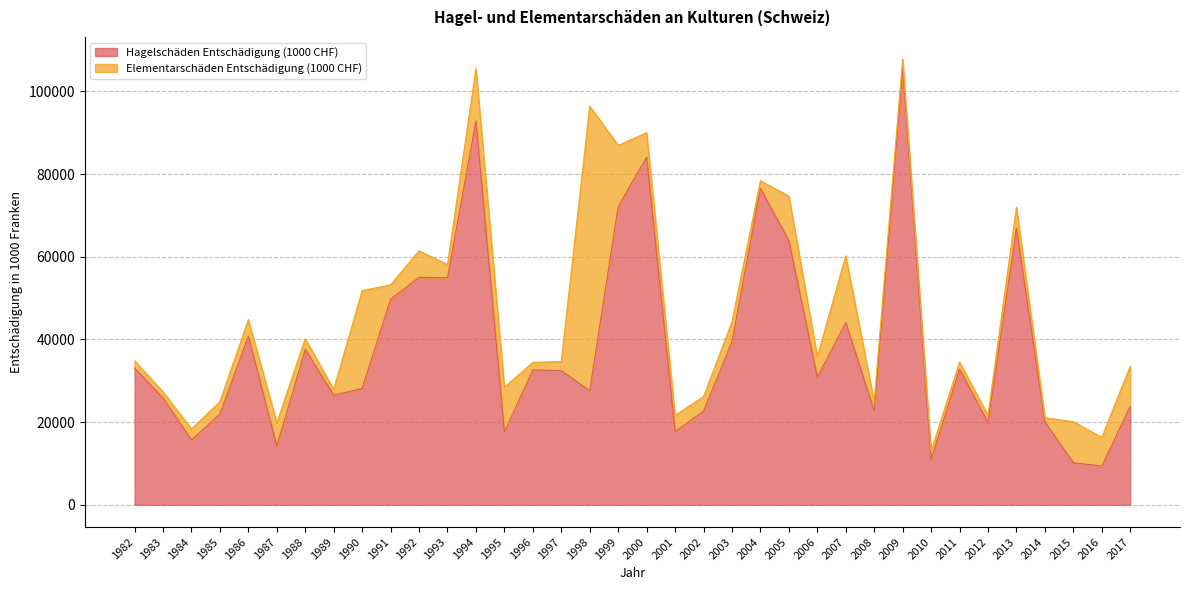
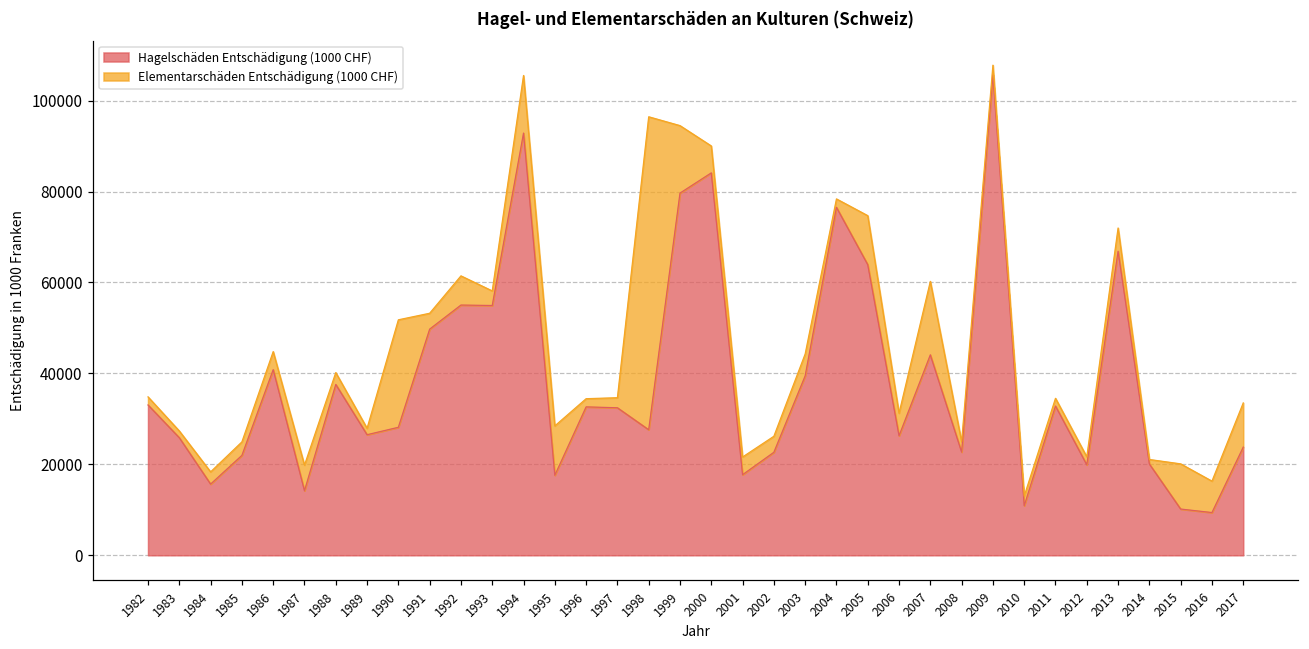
  {
    "Hagelschäden Entschädigung (1000 CHF)": {
      "1982": 33000,
      "1983": 26000,
      "1984": 16000,
      "1985": 22000,
      "1986": 41000,
      "1987": 14000,
      "1988": 38000,
      "1989": 27000,
      "1990": 28000,
      "1991": 50000,
      "1992": 55000,
      "1993": 55000,
      "1994": 93000,
      "1995": 18000,
      "1996": 33000,
      "1997": 32000,
      "1998": 28000,
-     "1999": 72000,
+     "1999": 80000,
      "2000": 84000,
      "2001": 18000,
      "2002": 23000,
      "2003": 39000,
      "2004": 77000,
      "2005": 64000,
-     "2006": 31000,
+     "2006": 26000,
      "2007": 44000,
      "2008": 23000,
      "2009": 106000,
      "2010": 11000,
      "2011": 33000,
      "2012": 20000,
      "2013": 67000,
      "2014": 20000,
      "2015": 10000,
      "2016": 9000,
      "2017": 24000
    },
    "Elementarschäden Entschädigung (1000 CHF)": {
      "1982": 2000,
      "1983": 1000,
      "1984": 3000,
      "1985": 3000,
      "1986": 4000,
      "1987": 6000,
      "1988": 3000,
      "1989": 1000,
      "1990": 24000,
      "1991": 3000,
      "1992": 6000,
      "1993": 3000,
      "1994": 13000,
      "1995": 11000,
      "1996": 2000,
      "1997": 2000,
      "1998": 69000,
      "1999": 15000,
      "2000": 6000,
      "2001": 4000,
      "2002": 4000,
      "2003": 5000,
      "2004": 2000,
      "2005": 11000,
      "2006": 5000,
      "2007": 16000,
      "2008": 2000,
      "2009": 2000,
      "2010": 2000,
      "2011": 2000,
      "2012": 2000,
      "2013": 5000,
      "2014": 1000,
      "2015": 10000,
      "2016": 7000,
      "2017": 10000
    }
  }
